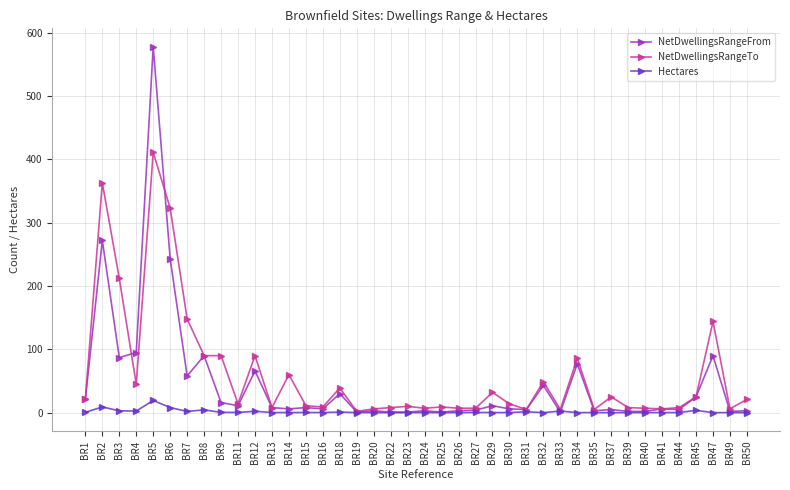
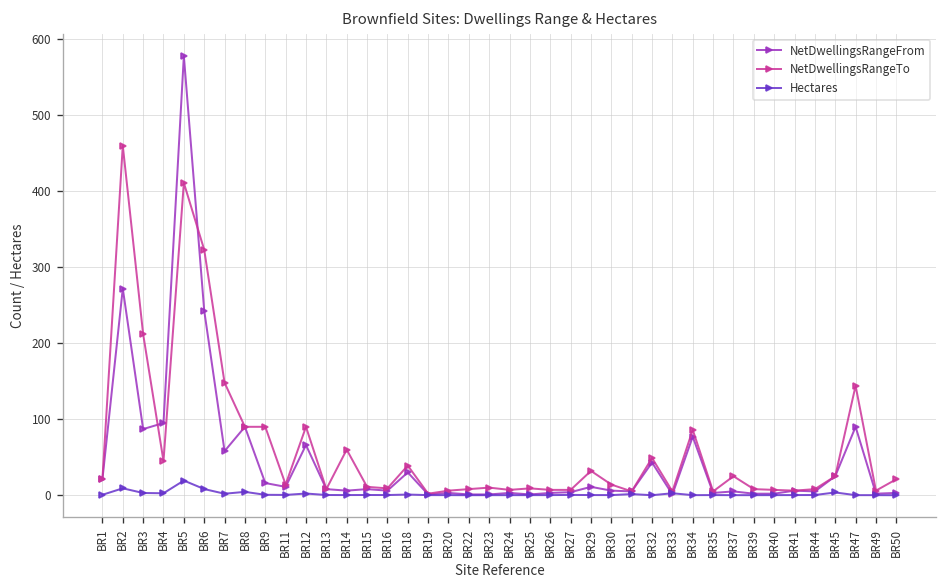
  {
    "NetDwellingsRangeTo": {
-     "BR2": 360,
+     "BR2": 460,
      "BR3": 210,
      "BR4": 50,
      "BR5": 410,
      "BR6": 320,
      "BR7": 150,
      "BR9": 90,
      "BR12": 90,
      "BR14": 60,
      "BR18": 40,
      "BR22": 10,
      "BR23": 10,
      "BR24": 10,
      "BR25": 10,
      "BR26": 10,
      "BR29": 30,
      "BR30": 10,
      "BR32": 50,
      "BR34": 90,
      "BR37": 30,
      "BR39": 10,
      "BR40": 10,
      "BR47": 140,
      "BR50": 20
    }
  }
